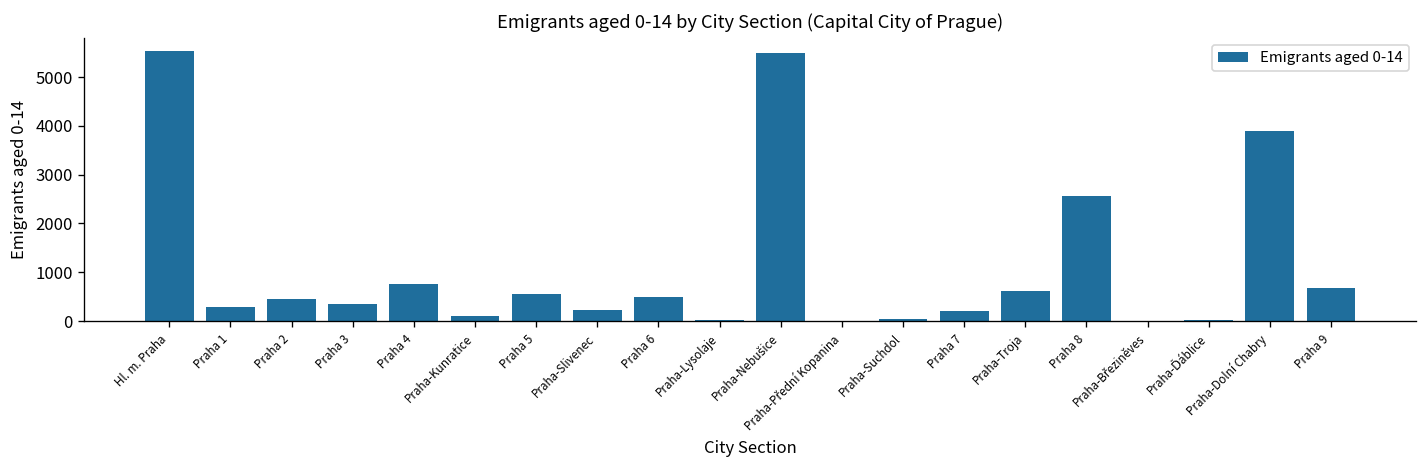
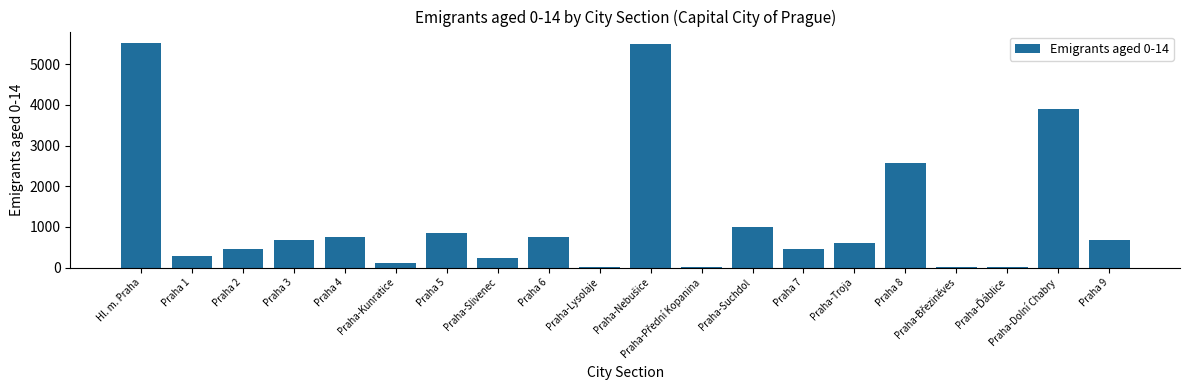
  {
    "Hl. m. Praha": 5500,
    "Praha 1": 300,
    "Praha 2": 500,
-   "Praha 3": 400,
+   "Praha 3": 700,
    "Praha 4": 800,
    "Praha-Kunratice": 100,
-   "Praha 5": 600,
+   "Praha 5": 800,
    "Praha-Slivenec": 200,
-   "Praha 6": 500,
+   "Praha 6": 700,
    "Praha-Nebušice": 5500,
-   "Praha-Suchdol": 100,
-   "Praha 7": 200,
+   "Praha-Suchdol": 1000,
+   "Praha 7": 500,
    "Praha-Troja": 600,
    "Praha 8": 2600,
    "Praha-Dolní Chabry": 3900,
    "Praha 9": 700
  }
